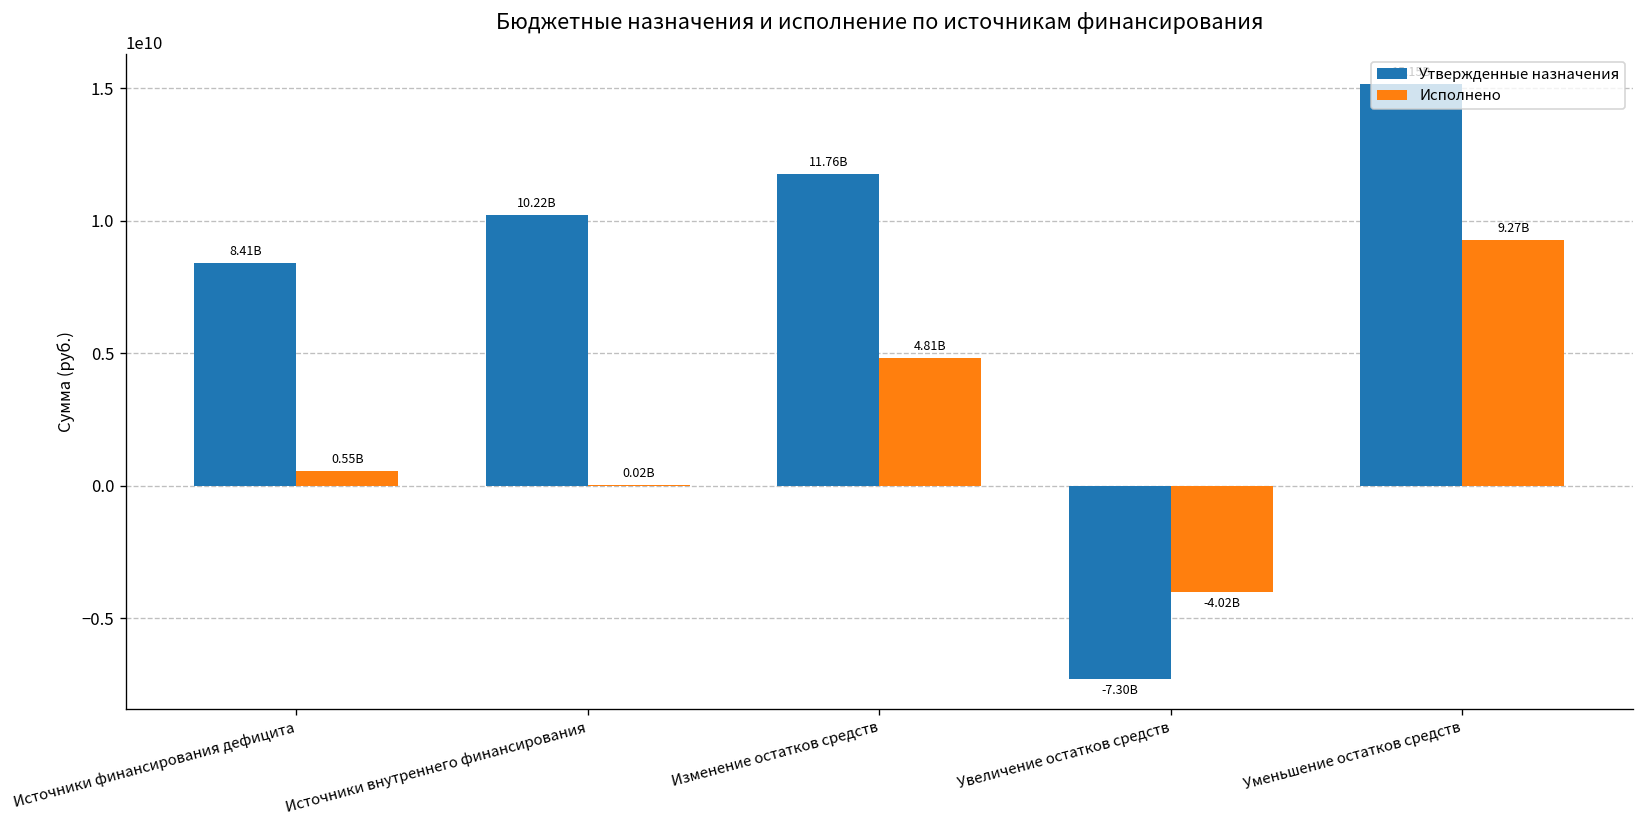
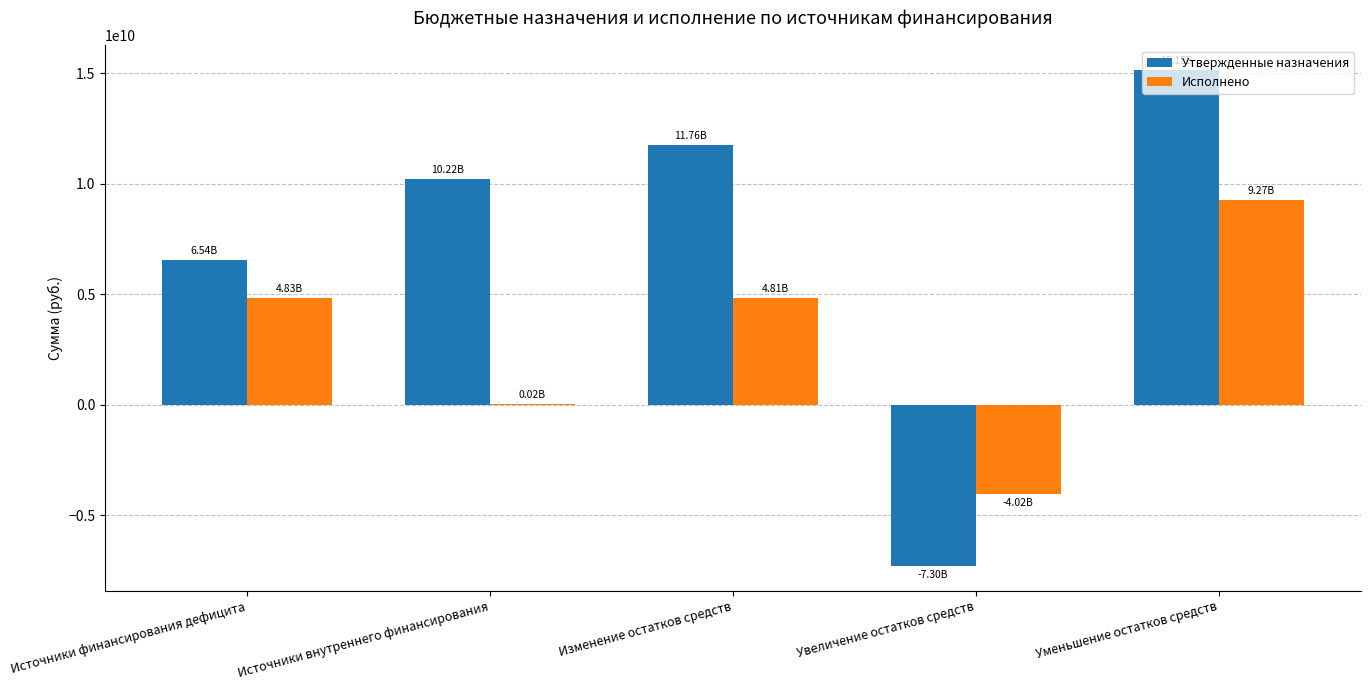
  {
    "Утвержденные назначения": {
-     "Источники финансирования дефицита": "8.41B",
+     "Источники финансирования дефицита": "6.54B",
      "Источники внутреннего финансирования": "10.22B",
      "Изменение остатков средств": "11.76B",
      "Увеличение остатков средств": "-7.30B"
    },
    "Исполнено": {
-     "Источники финансирования дефицита": "0.55B",
+     "Источники финансирования дефицита": "4.83B",
      "Источники внутреннего финансирования": "0.02B",
      "Изменение остатков средств": "4.81B",
      "Увеличение остатков средств": "-4.02B",
      "Уменьшение остатков средств": "9.27B"
    }
  }
